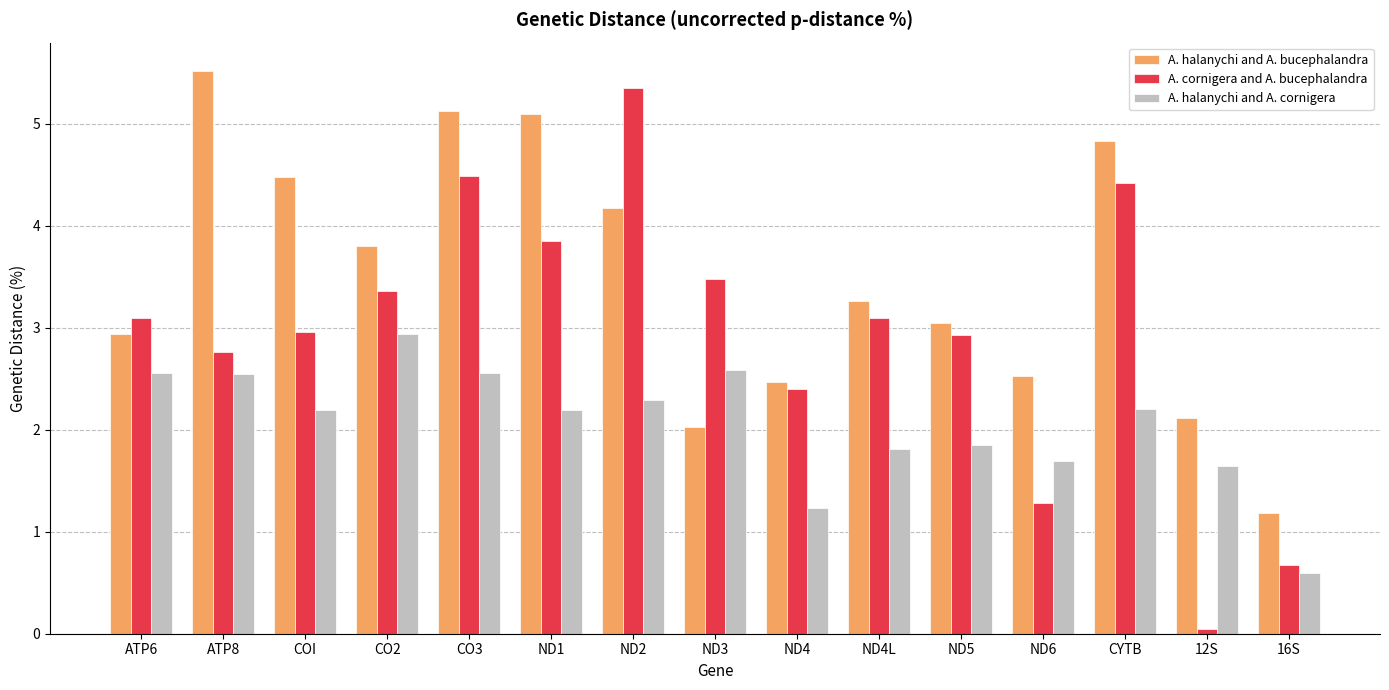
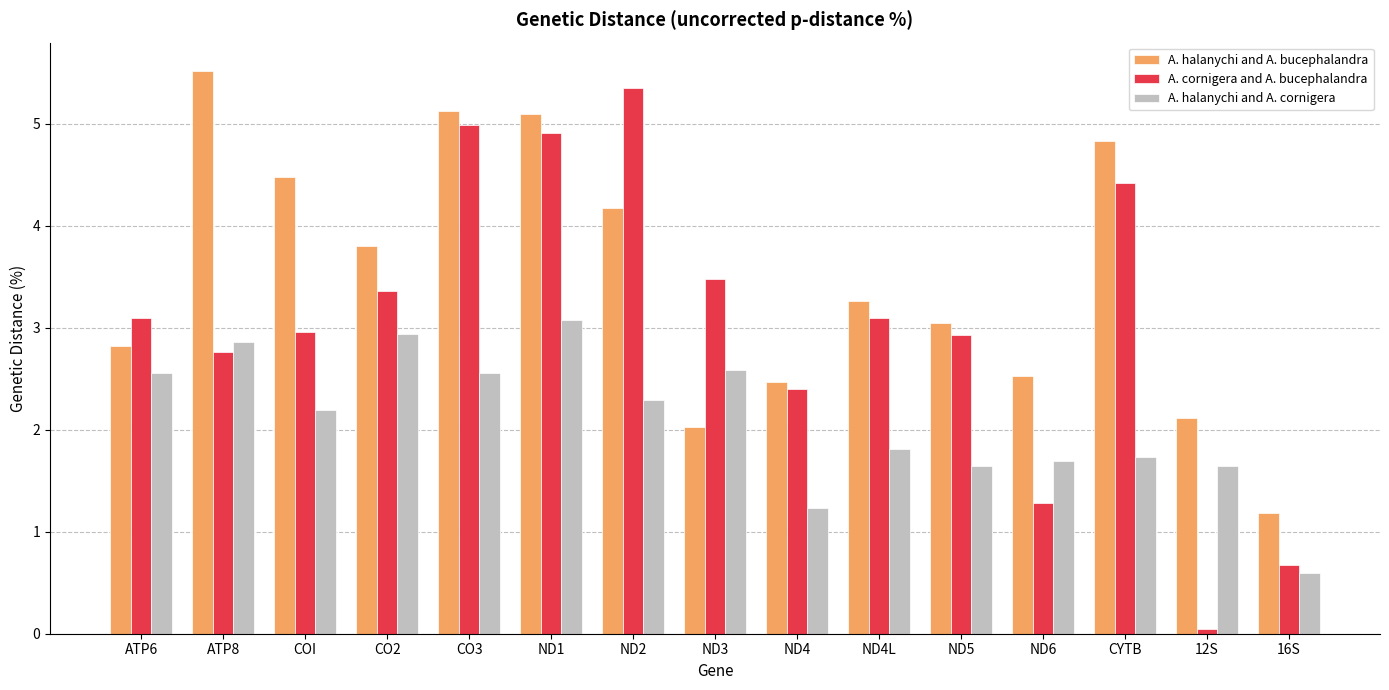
  {
    "A. halanychi and A. bucephalandra": {
-     "ATP6": 2.94,
+     "ATP6": 2.82,
      "ATP8": 5.52,
      "COI": 4.48,
      "CO2": 3.80,
      "CO3": 5.13,
      "ND1": 5.10,
      "ND2": 4.17,
      "ND3": 2.03,
      "ND4": 2.47,
      "ND4L": 3.26,
      "ND5": 3.05,
      "ND6": 2.53,
      "CYTB": 4.83,
      "12S": 2.12,
      "16S": 1.18
    },
    "A. cornigera and A. bucephalandra": {
      "ATP6": 3.10,
      "ATP8": 2.76,
      "COI": 2.96,
      "CO2": 3.36,
-     "CO3": 4.49,
-     "ND1": 3.85,
+     "CO3": 4.99,
+     "ND1": 4.91,
      "ND2": 5.35,
      "ND3": 3.48,
      "ND4": 2.40,
      "ND4L": 3.10,
      "ND5": 2.93,
      "ND6": 1.28,
      "CYTB": 4.42,
      "12S": 0.05,
      "16S": 0.67
    },
    "A. halanychi and A. cornigera": {
      "ATP6": 2.56,
-     "ATP8": 2.55,
+     "ATP8": 2.86,
      "COI": 2.19,
      "CO2": 2.94,
      "CO3": 2.56,
-     "ND1": 2.19,
+     "ND1": 3.08,
      "ND2": 2.29,
      "ND3": 2.59,
      "ND4": 1.23,
      "ND4L": 1.81,
-     "ND5": 1.85,
+     "ND5": 1.64,
      "ND6": 1.69,
-     "CYTB": 2.20,
+     "CYTB": 1.73,
      "12S": 1.64,
      "16S": 0.59
    }
  }
